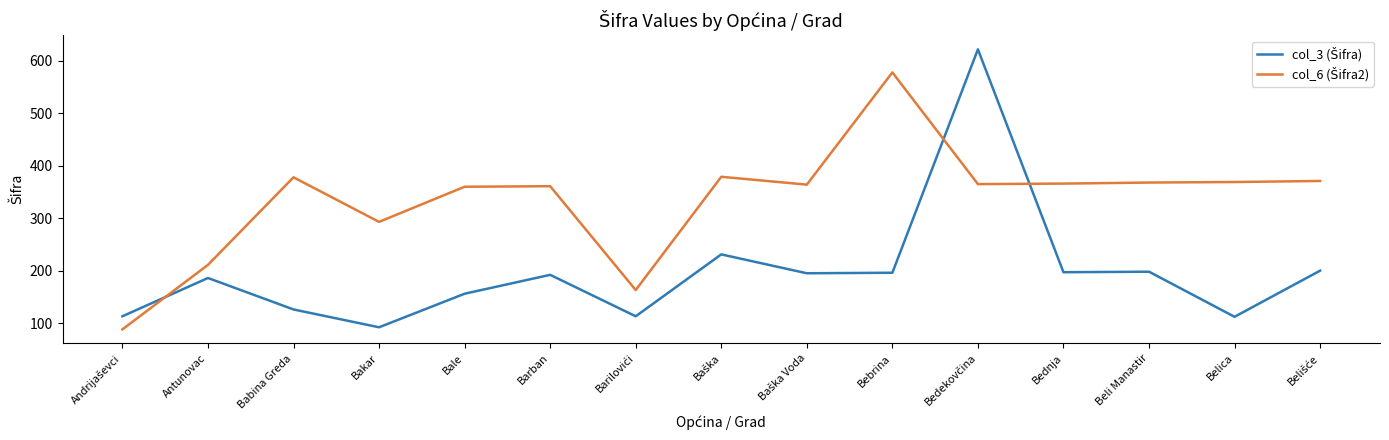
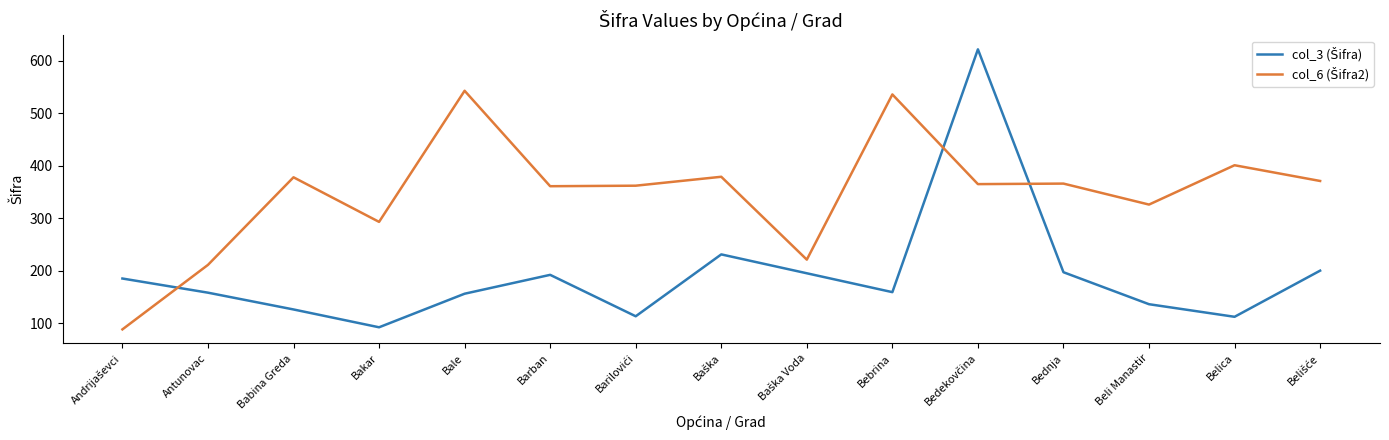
  {
    "col_3 (Šifra)": {
-     "Andrijaševci": 110,
-     "Antunovac": 190,
+     "Andrijaševci": 190,
+     "Antunovac": 160,
      "Babina Greda": 130,
      "Bakar": 90,
      "Bale": 160,
      "Barban": 190,
      "Barilovići": 110,
      "Baška": 230,
      "Baška Voda": 200,
-     "Bebrina": 200,
+     "Bebrina": 160,
      "Bedekovčina": 620,
      "Bednja": 200,
-     "Beli Manastir": 200,
+     "Beli Manastir": 140,
      "Belica": 110,
      "Belišće": 200
    },
    "col_6 (Šifra2)": {
      "Andrijaševci": 90,
      "Antunovac": 210,
      "Babina Greda": 380,
      "Bakar": 290,
-     "Bale": 360,
+     "Bale": 540,
      "Barban": 360,
-     "Barilovići": 160,
+     "Barilovići": 360,
      "Baška": 380,
-     "Baška Voda": 360,
-     "Bebrina": 580,
+     "Baška Voda": 220,
+     "Bebrina": 540,
      "Bedekovčina": 370,
      "Bednja": 370,
-     "Beli Manastir": 370,
-     "Belica": 370,
+     "Beli Manastir": 330,
+     "Belica": 400,
      "Belišće": 370
    }
  }
